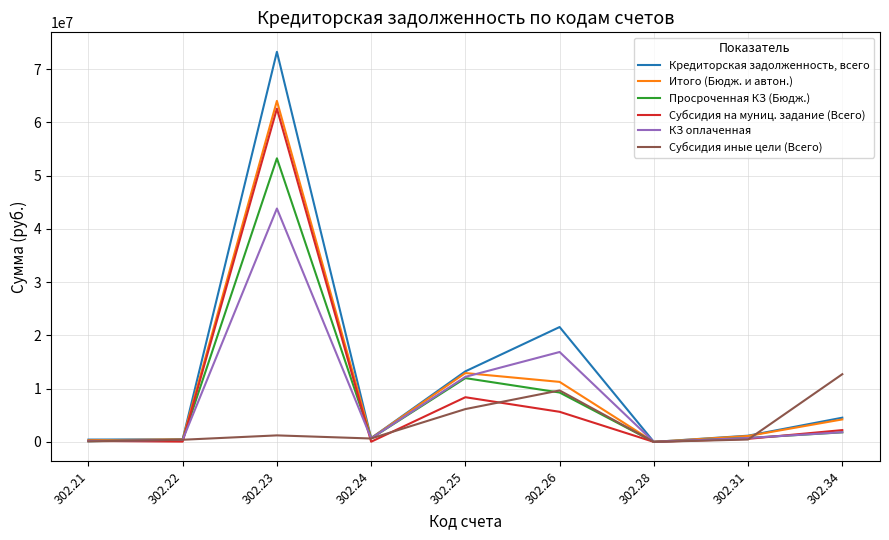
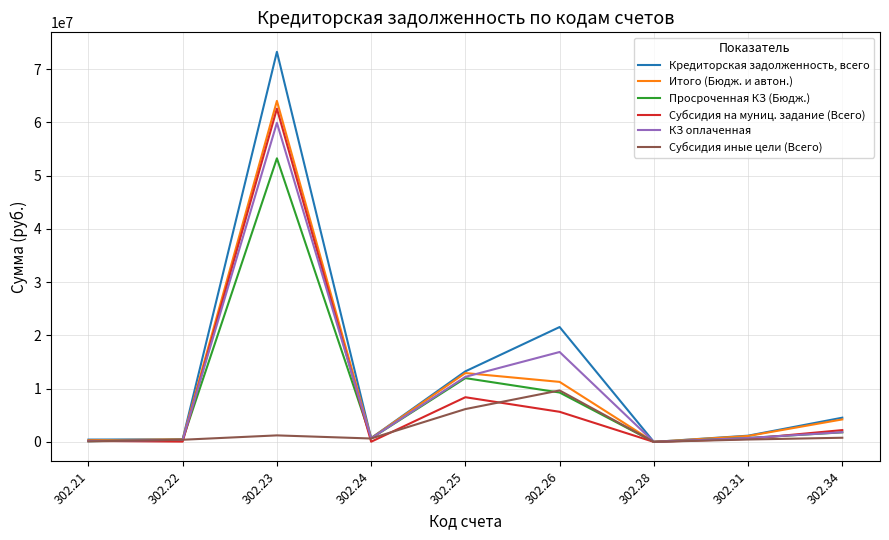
  {
    "Кредиторская задолженность, всего": {
      "302.23": 73000000,
      "302.26": 22000000
    },
    "Итого (Бюдж. и автон.)": {
      "302.23": 64000000,
      "302.26": 11000000
    },
    "Просроченная КЗ (Бюдж.)": {
      "302.23": 53000000
    },
    "Субсидия на муниц. задание (Всего)": {
      "302.23": 63000000,
      "302.24": 0,
      "302.25": 8000000,
      "302.26": 6000000
    },
    "КЗ оплаченная": {
-     "302.23": 44000000,
+     "302.23": 60000000,
      "302.26": 17000000
    },
    "Субсидия иные цели (Всего)": {
      "302.23": 1000000,
      "302.25": 6000000,
-     "302.34": 13000000
+     "302.34": 1000000
    }
  }
